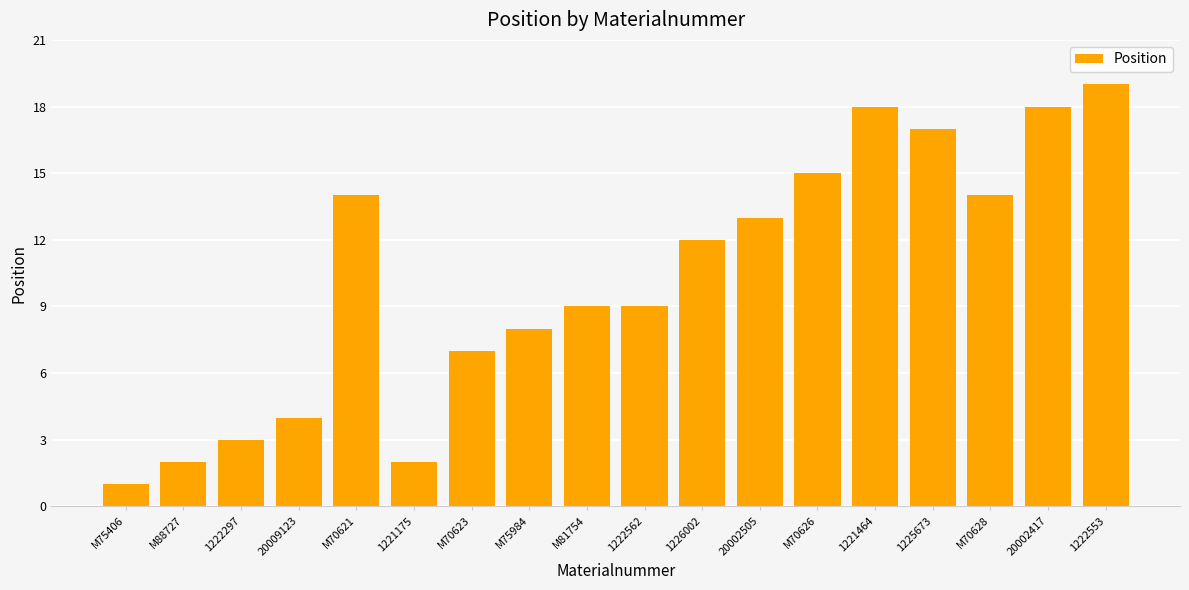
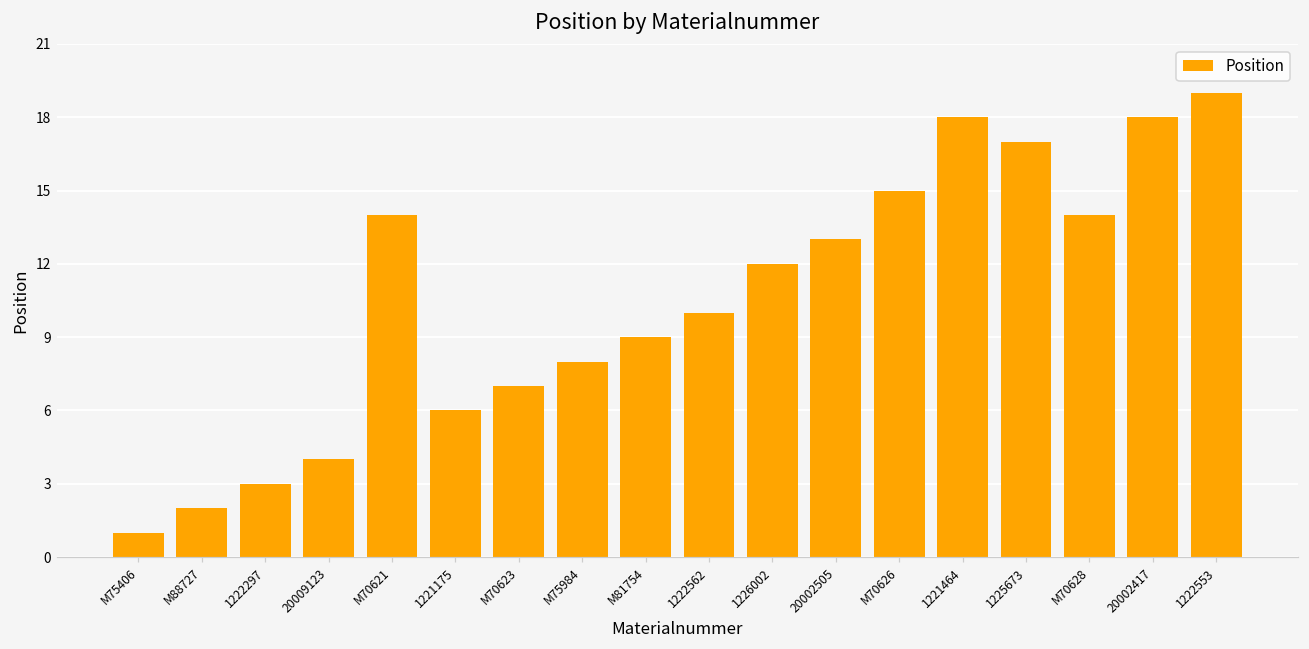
  {
    "M75406": 1,
    "M88727": 2,
    "1222297": 3,
    "20009123": 4,
    "M70621": 14,
-   "1221175": 2,
+   "1221175": 6,
    "M70623": 7,
    "M75984": 8,
    "M81754": 9,
-   "1222562": 9,
+   "1222562": 10,
    "1226002": 12,
    "20002505": 13,
    "M70626": 15,
    "1221464": 18,
    "1225673": 17,
    "M70628": 14,
    "20002417": 18,
    "1222553": 19
  }
